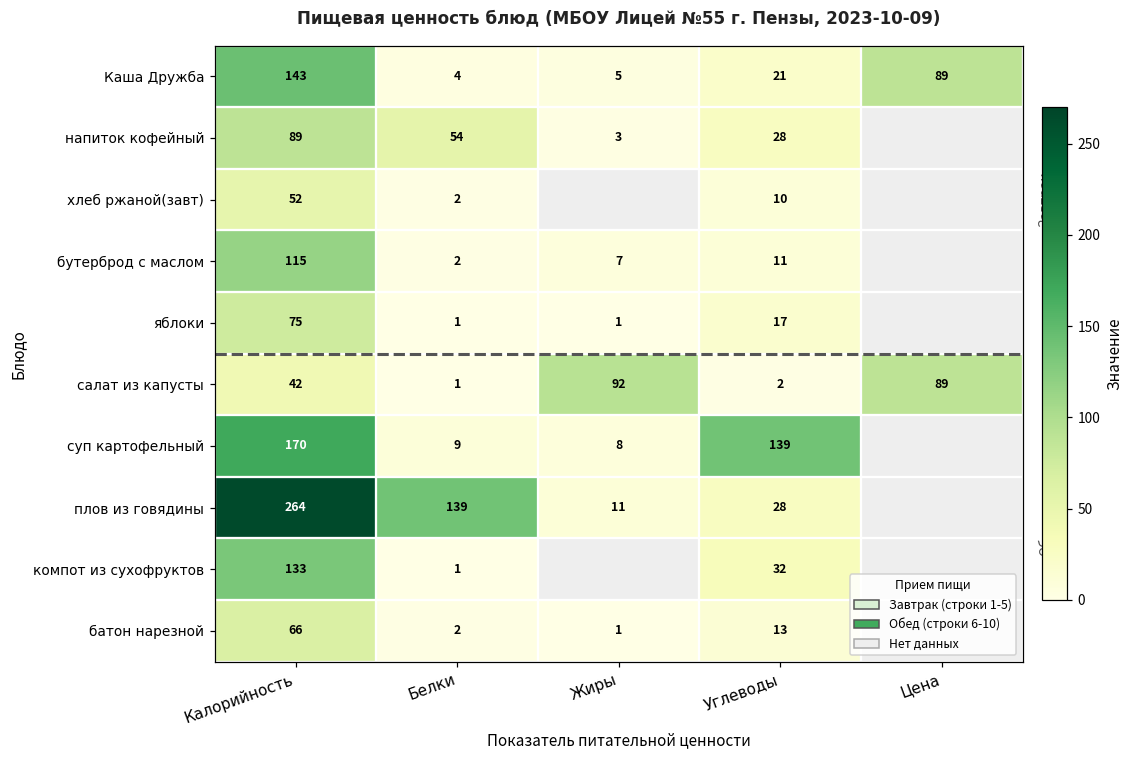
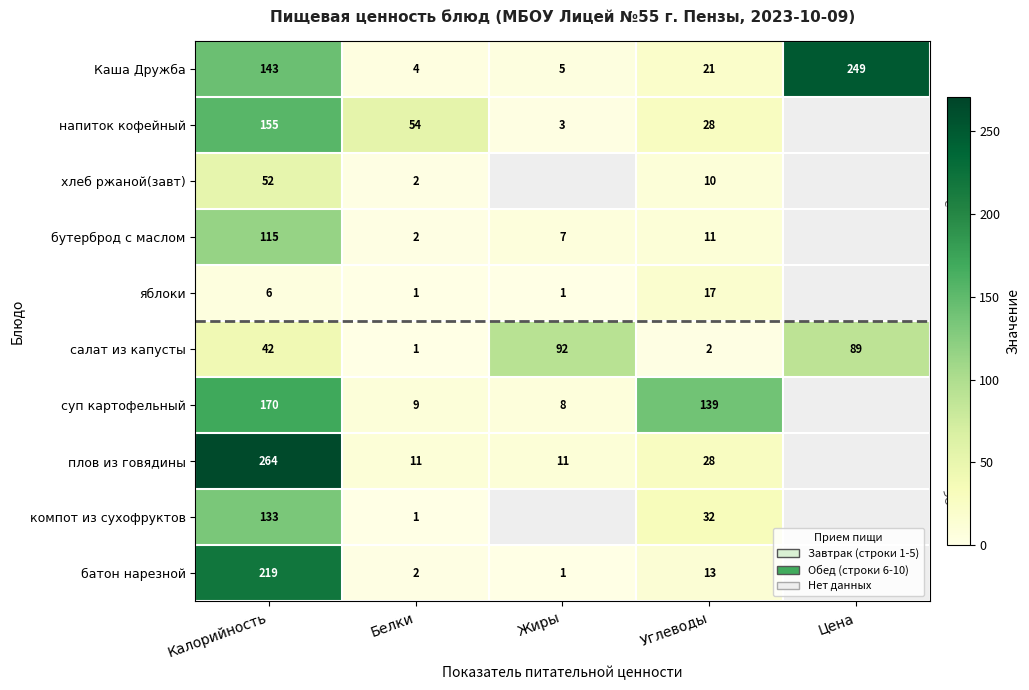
  {
    "Каша Дружба": {
      "Калорийность": 143,
      "Белки": 4,
      "Жиры": 5,
      "Углеводы": 21,
-     "Цена": 89
+     "Цена": 249
    },
    "напиток кофейный": {
-     "Калорийность": 89,
+     "Калорийность": 155,
      "Белки": 54,
      "Жиры": 3,
      "Углеводы": 28
    },
    "хлеб ржаной(завт)": {
      "Калорийность": 52,
      "Белки": 2,
      "Углеводы": 10
    },
    "бутерброд с маслом": {
      "Калорийность": 115,
      "Белки": 2,
      "Жиры": 7,
      "Углеводы": 11
    },
    "яблоки": {
-     "Калорийность": 75,
+     "Калорийность": 6,
      "Белки": 1,
      "Жиры": 1,
      "Углеводы": 17
    },
    "салат из капусты": {
      "Калорийность": 42,
      "Белки": 1,
      "Жиры": 92,
      "Углеводы": 2,
      "Цена": 89
    },
    "суп картофельный": {
      "Калорийность": 170,
      "Белки": 9,
      "Жиры": 8,
      "Углеводы": 139
    },
    "плов из говядины": {
      "Калорийность": 264,
-     "Белки": 139,
+     "Белки": 11,
      "Жиры": 11,
      "Углеводы": 28
    },
    "компот из сухофруктов": {
      "Калорийность": 133,
      "Белки": 1,
      "Углеводы": 32
    },
    "батон нарезной": {
-     "Калорийность": 66,
+     "Калорийность": 219,
      "Белки": 2,
      "Жиры": 1,
      "Углеводы": 13
    }
  }
